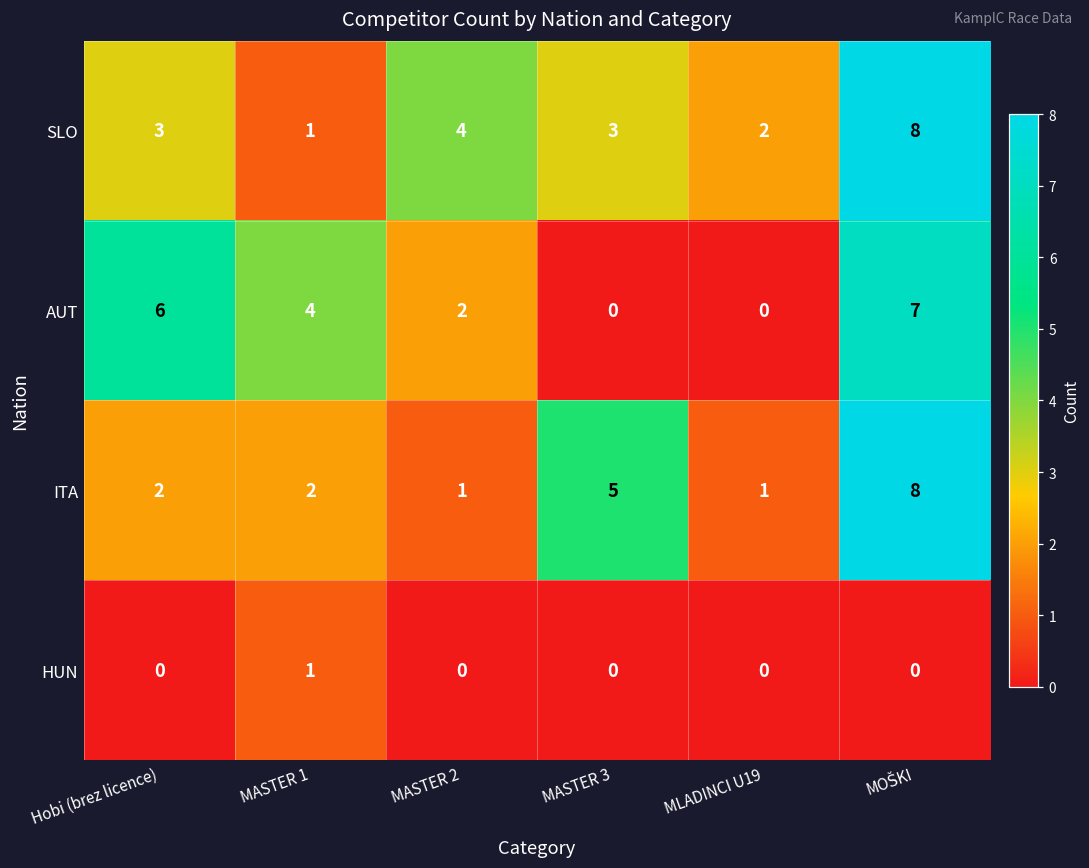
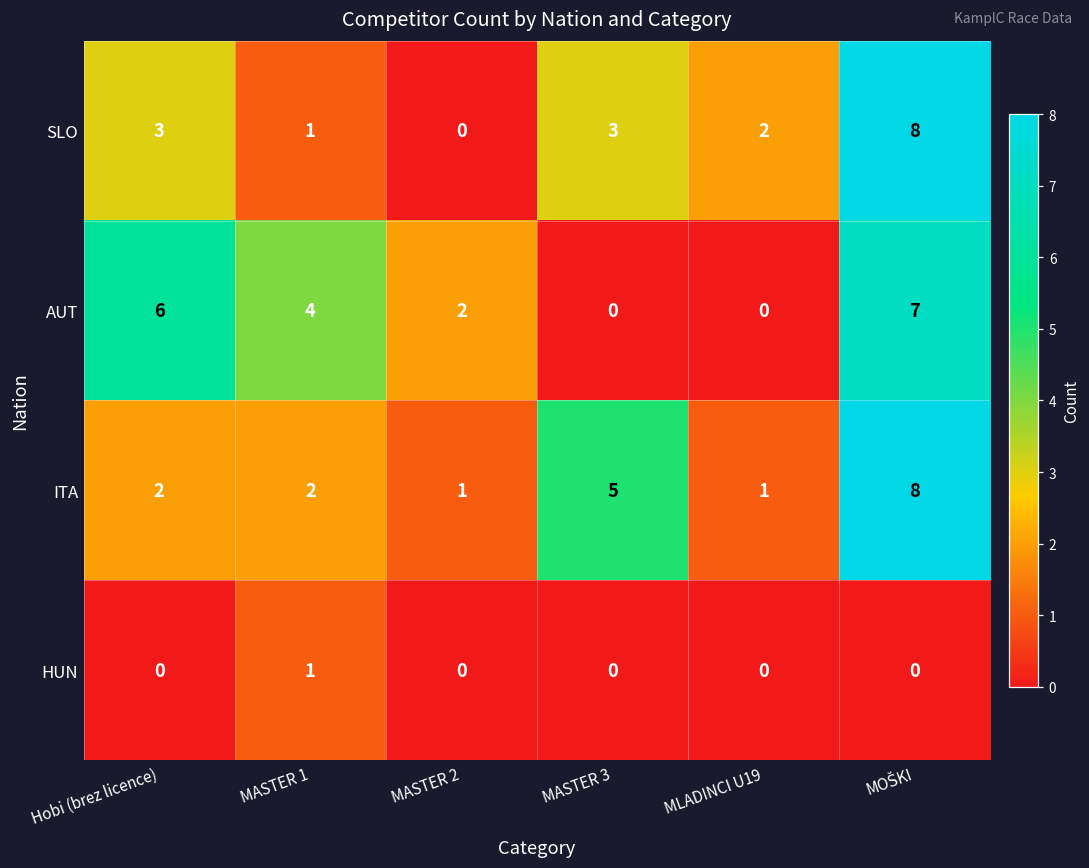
  {
    "SLO": {
      "Hobi (brez licence)": 3,
      "MASTER 1": 1,
-     "MASTER 2": 4,
+     "MASTER 2": 0,
      "MASTER 3": 3,
      "MLADINCI U19": 2,
      "MOŠKI": 8
    },
    "AUT": {
      "Hobi (brez licence)": 6,
      "MASTER 1": 4,
      "MASTER 2": 2,
      "MASTER 3": 0,
      "MLADINCI U19": 0,
      "MOŠKI": 7
    },
    "ITA": {
      "Hobi (brez licence)": 2,
      "MASTER 1": 2,
      "MASTER 2": 1,
      "MASTER 3": 5,
      "MLADINCI U19": 1,
      "MOŠKI": 8
    },
    "HUN": {
      "Hobi (brez licence)": 0,
      "MASTER 1": 1,
      "MASTER 2": 0,
      "MASTER 3": 0,
      "MLADINCI U19": 0,
      "MOŠKI": 0
    }
  }
